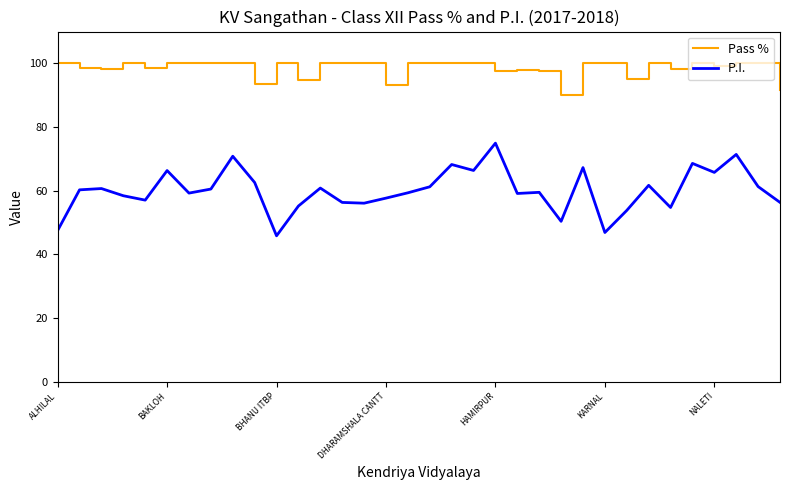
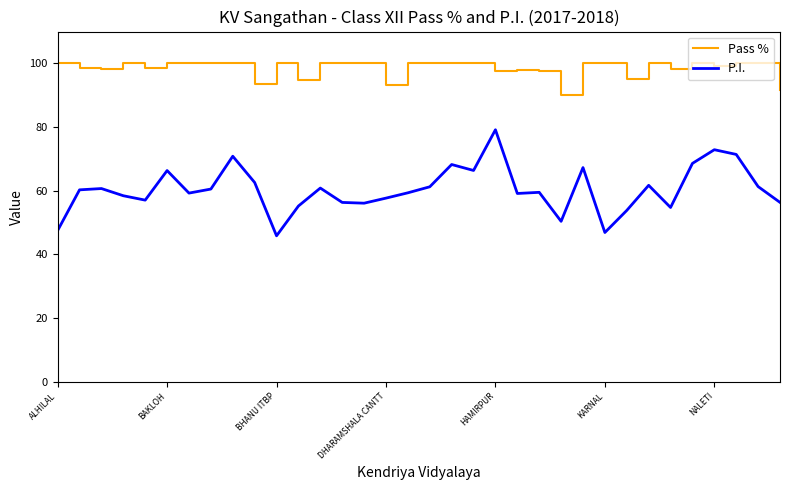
  {
    "Pass %": {
      "ALHILAL": 100,
      "BAKLOH": 100,
      "BHANU ITBP": 100,
      "DHARAMSHALA CANTT": 93,
      "HAMIRPUR": 98,
      "KARNAL": 100
    },
    "P.I.": {
      "ALHILAL": 48,
      "BAKLOH": 66,
      "BHANU ITBP": 46,
      "DHARAMSHALA CANTT": 58,
-     "HAMIRPUR": 75,
+     "HAMIRPUR": 79,
      "KARNAL": 47,
-     "NALETI": 66
+     "NALETI": 73
    }
  }
